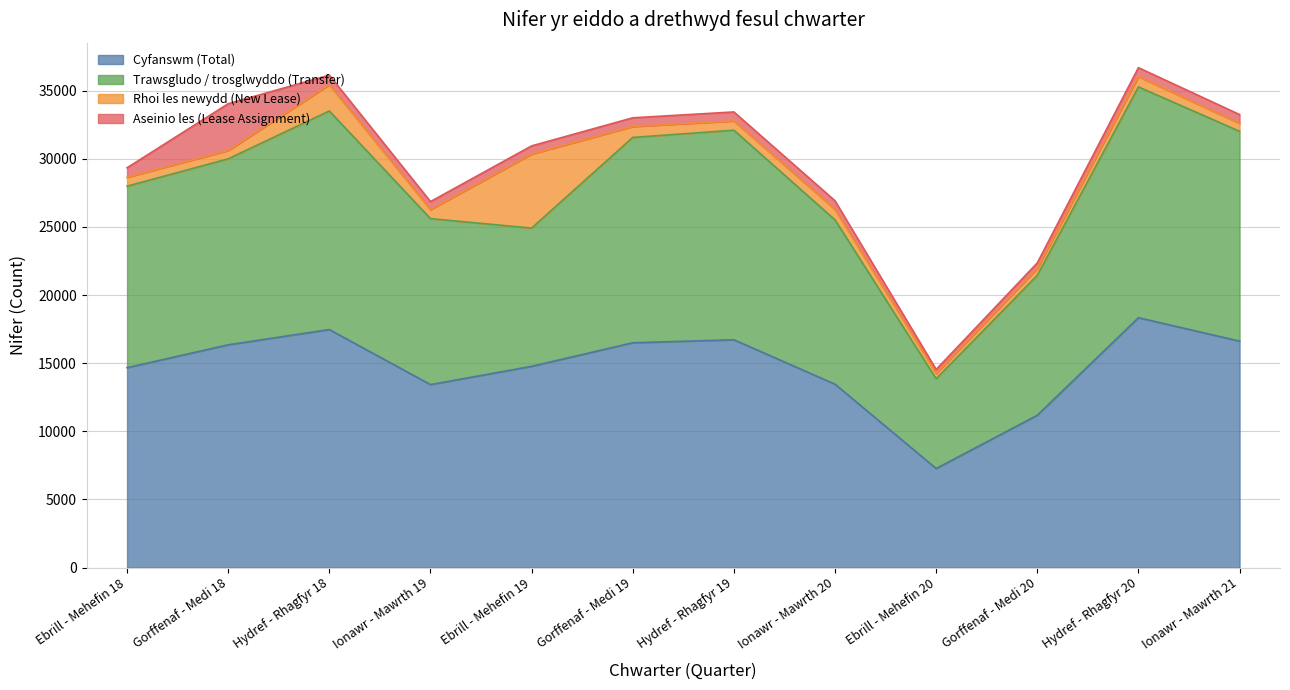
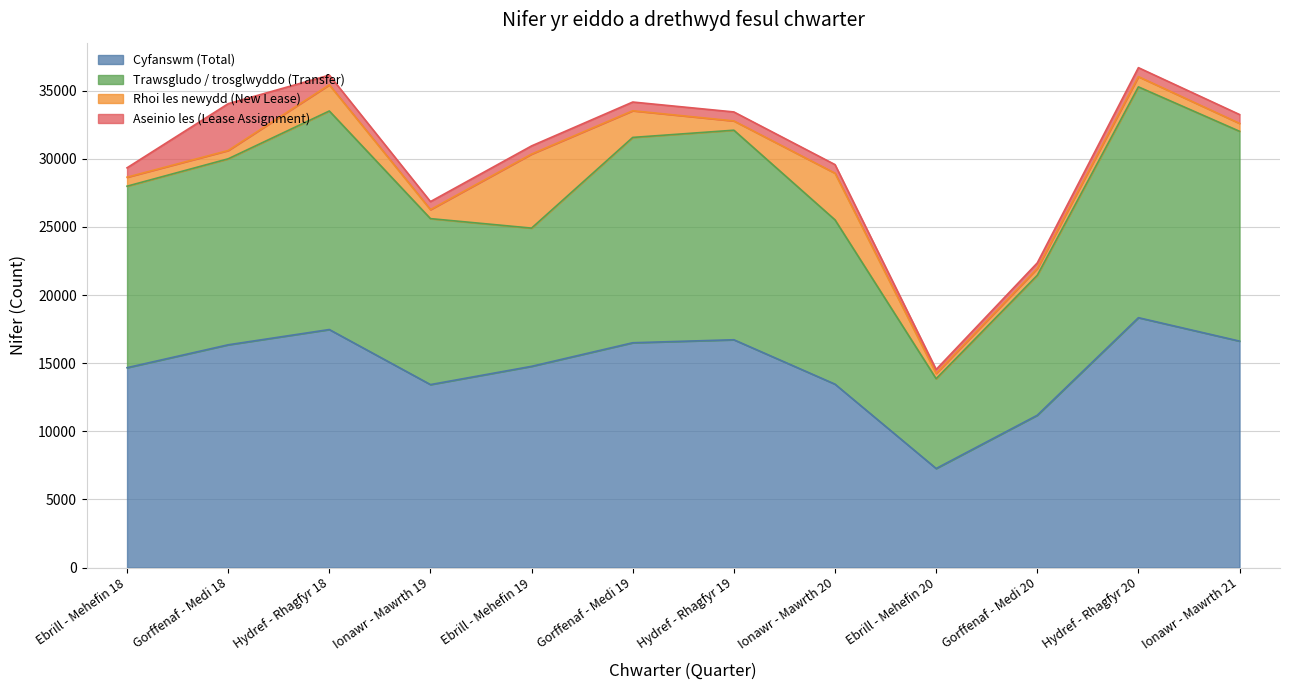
  {
    "Cyfanswm (Total)": {
      "Ebrill - Mehefin 18": 14700,
      "Gorffenaf - Medi 18": 16400,
      "Hydref - Rhagfyr 18": 17500,
      "Ionawr - Mawrth 19": 13400,
      "Ebrill - Mehefin 19": 14800,
      "Gorffenaf - Medi 19": 16500,
      "Hydref - Rhagfyr 19": 16700,
      "Ionawr - Mawrth 20": 13500,
      "Ebrill - Mehefin 20": 7300,
      "Gorffenaf - Medi 20": 11200,
      "Hydref - Rhagfyr 20": 18300,
      "Ionawr - Mawrth 21": 16600
    },
    "Trawsgludo / trosglwyddo (Transfer)": {
      "Ebrill - Mehefin 18": 13300,
      "Gorffenaf - Medi 18": 13700,
      "Hydref - Rhagfyr 18": 16000,
      "Ionawr - Mawrth 19": 12200,
      "Ebrill - Mehefin 19": 10100,
      "Gorffenaf - Medi 19": 15100,
      "Hydref - Rhagfyr 19": 15400,
      "Ionawr - Mawrth 20": 12100,
      "Ebrill - Mehefin 20": 6600,
      "Gorffenaf - Medi 20": 10300,
      "Hydref - Rhagfyr 20": 16900,
      "Ionawr - Mawrth 21": 15400
    },
    "Rhoi les newydd (New Lease)": {
      "Ebrill - Mehefin 18": 700,
      "Gorffenaf - Medi 18": 600,
      "Hydref - Rhagfyr 18": 1900,
      "Ionawr - Mawrth 19": 700,
      "Ebrill - Mehefin 19": 5400,
-     "Gorffenaf - Medi 19": 800,
+     "Gorffenaf - Medi 19": 2000,
      "Hydref - Rhagfyr 19": 700,
-     "Ionawr - Mawrth 20": 800,
+     "Ionawr - Mawrth 20": 3400,
      "Ebrill - Mehefin 20": 400,
      "Gorffenaf - Medi 20": 500,
      "Hydref - Rhagfyr 20": 800,
      "Ionawr - Mawrth 21": 600
    },
    "Aseinio les (Lease Assignment)": {
      "Ebrill - Mehefin 18": 700,
      "Gorffenaf - Medi 18": 3400,
      "Hydref - Rhagfyr 18": 700,
      "Ionawr - Mawrth 19": 600,
      "Ebrill - Mehefin 19": 600,
      "Gorffenaf - Medi 19": 600,
      "Hydref - Rhagfyr 19": 700,
      "Ionawr - Mawrth 20": 600,
      "Ebrill - Mehefin 20": 300,
      "Gorffenaf - Medi 20": 400,
      "Hydref - Rhagfyr 20": 700,
      "Ionawr - Mawrth 21": 700
    }
  }
